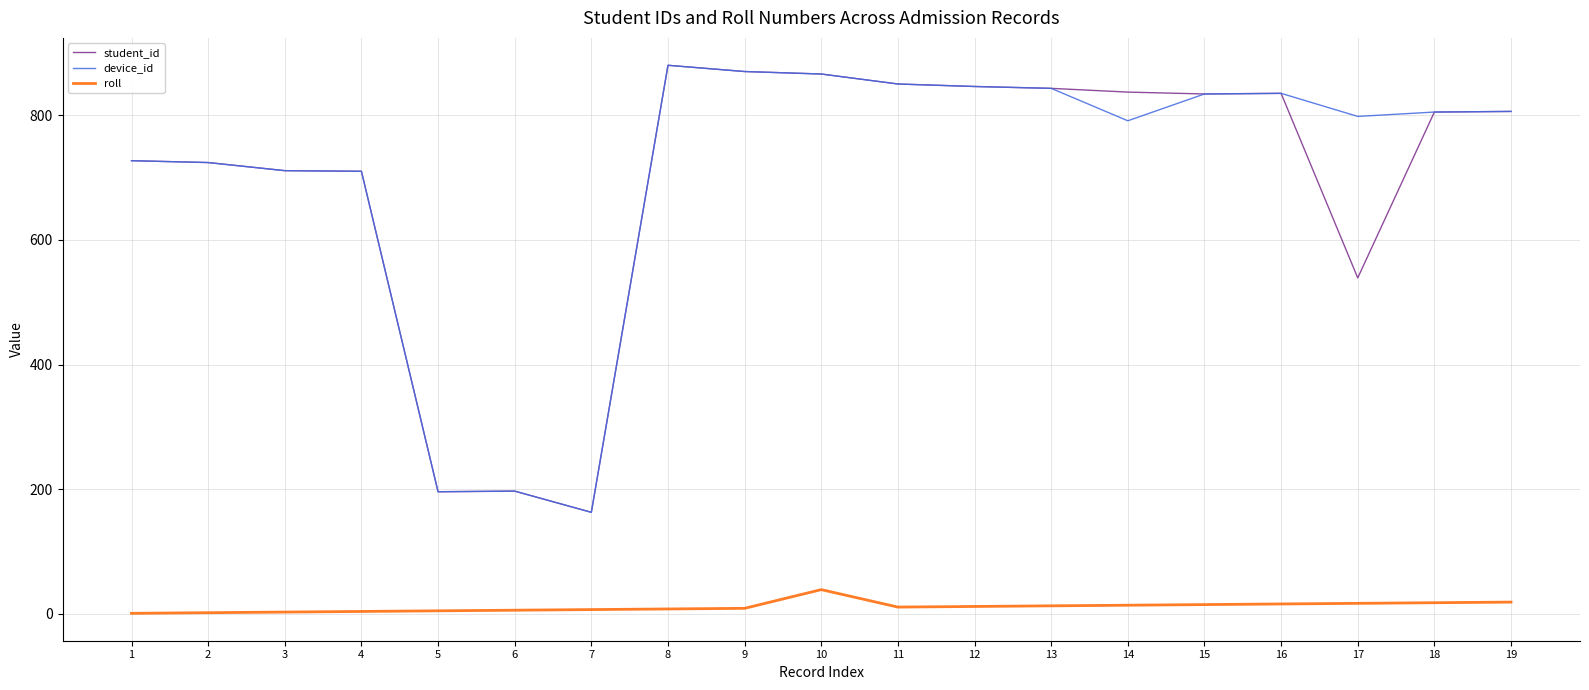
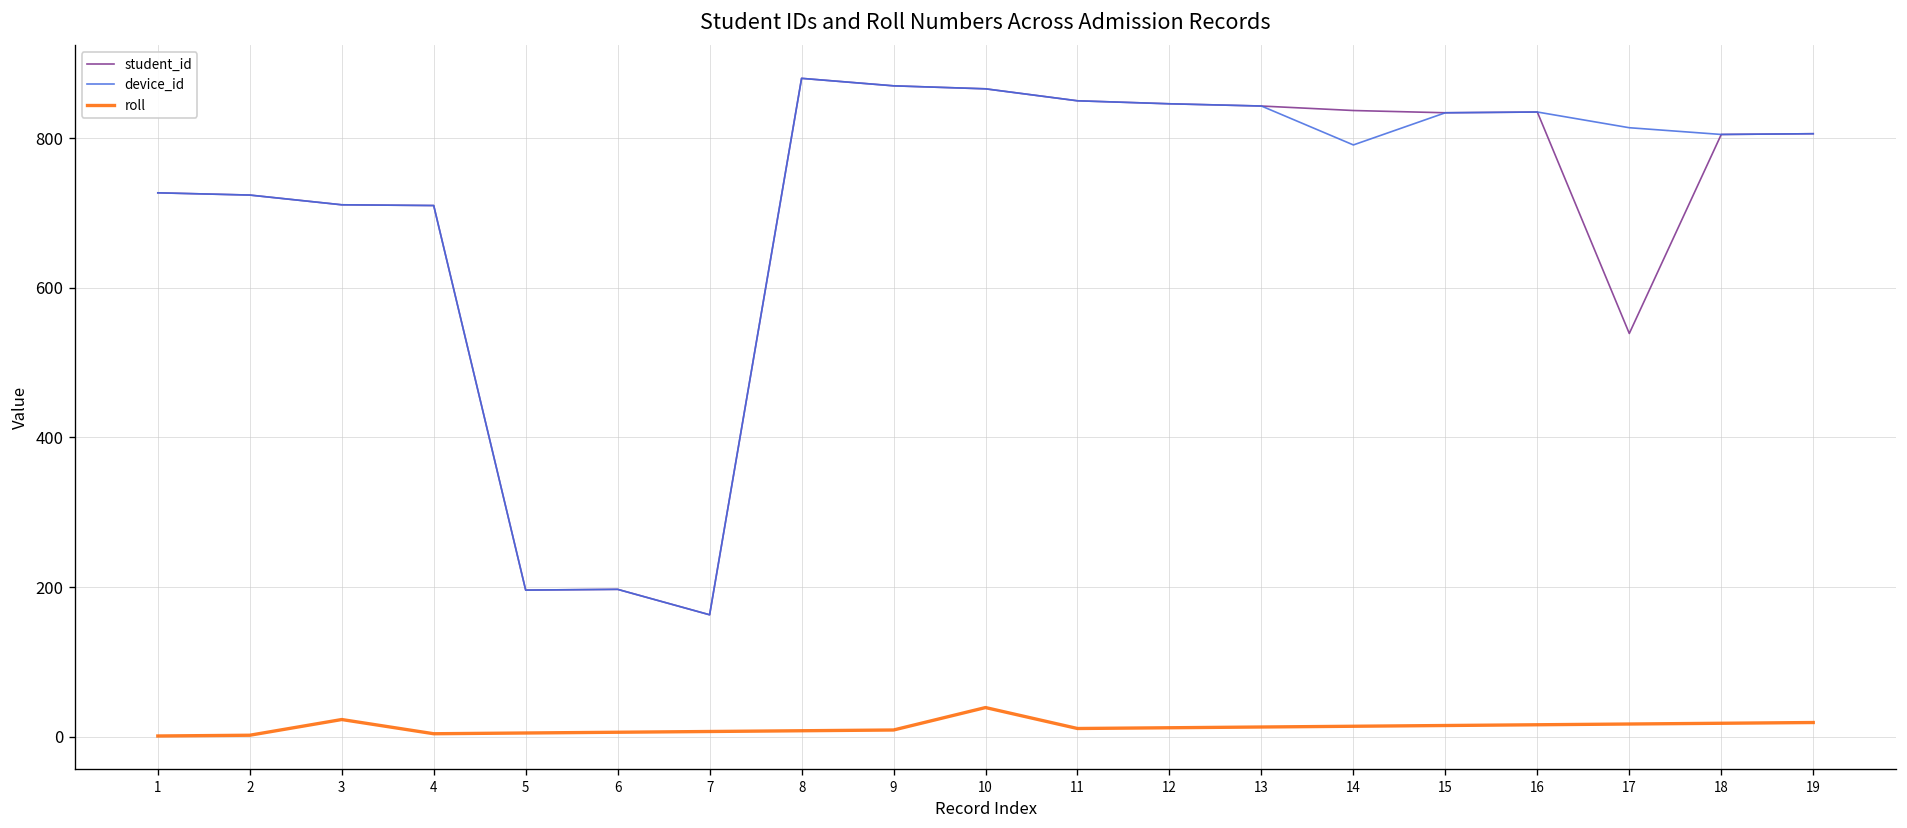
  {
    "student_id": {
      "14": 840,
      "17": 540
    },
    "device_id": {
      "14": 790,
-     "17": 800
+     "17": 810
    },
    "roll": {
      "1": 0,
      "2": 0,
-     "3": 0,
+     "3": 20,
      "4": 0,
      "5": 10,
      "6": 10,
      "7": 10,
      "8": 10,
      "9": 10,
      "10": 40,
      "11": 10,
      "12": 10,
      "13": 10,
      "14": 10,
      "15": 20,
      "16": 20,
      "17": 20,
      "18": 20,
      "19": 20
    }
  }
